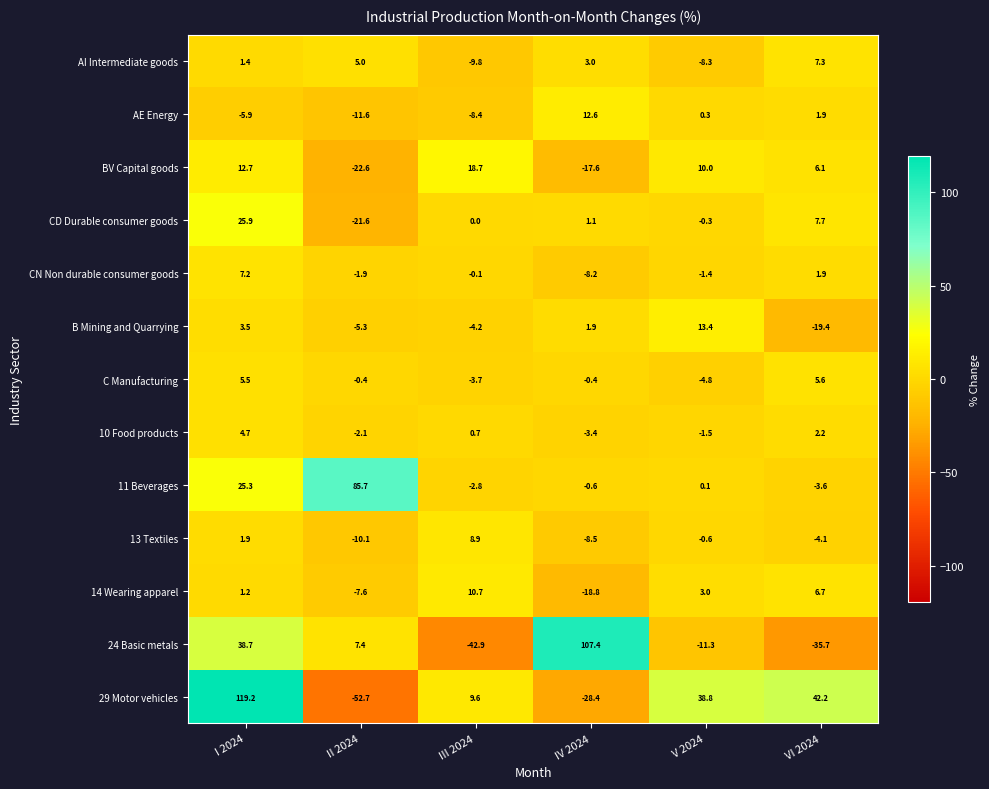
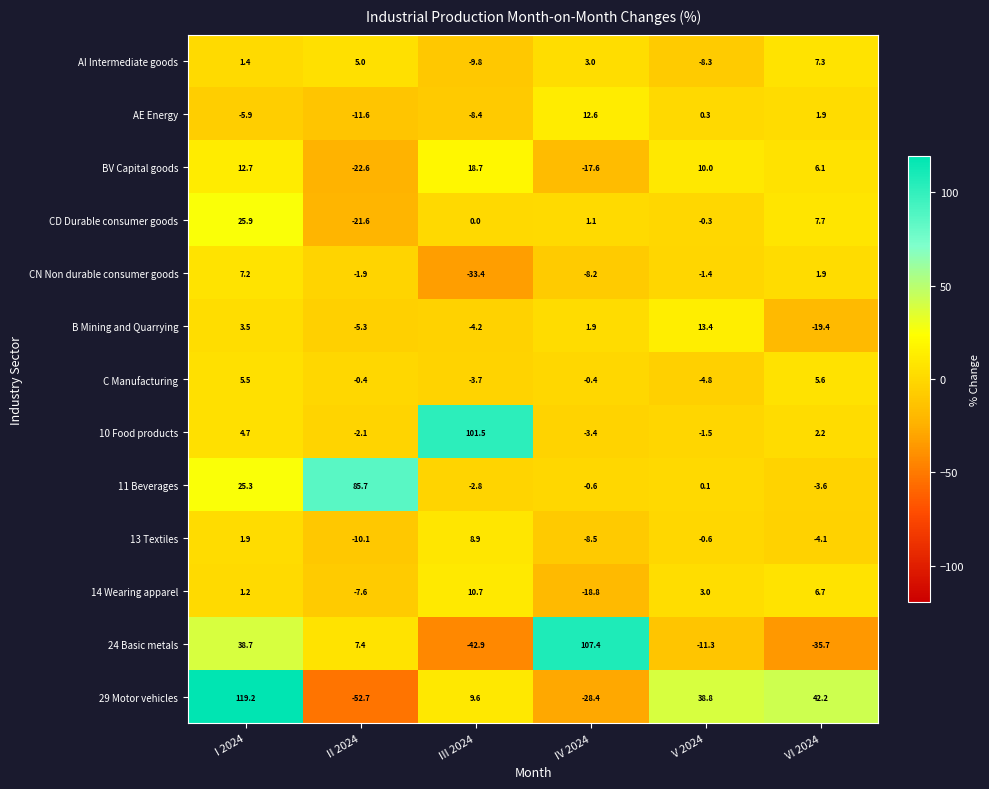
  {
    "AI Intermediate goods": {
      "I 2024": 1.4,
      "II 2024": 5.0,
      "III 2024": -9.8,
      "IV 2024": 3.0,
      "V 2024": -8.3,
      "VI 2024": 7.3
    },
    "AE Energy": {
      "I 2024": -5.9,
      "II 2024": -11.6,
      "III 2024": -8.4,
      "IV 2024": 12.6,
      "V 2024": 0.3,
      "VI 2024": 1.9
    },
    "BV Capital goods": {
      "I 2024": 12.7,
      "II 2024": -22.6,
      "III 2024": 18.7,
      "IV 2024": -17.6,
      "V 2024": 10.0,
      "VI 2024": 6.1
    },
    "CD Durable consumer goods": {
      "I 2024": 25.9,
      "II 2024": -21.6,
      "III 2024": 0.0,
      "IV 2024": 1.1,
      "V 2024": -0.3,
      "VI 2024": 7.7
    },
    "CN Non durable consumer goods": {
      "I 2024": 7.2,
      "II 2024": -1.9,
-     "III 2024": -0.1,
+     "III 2024": -33.4,
      "IV 2024": -8.2,
      "V 2024": -1.4,
      "VI 2024": 1.9
    },
    "B Mining and Quarrying": {
      "I 2024": 3.5,
      "II 2024": -5.3,
      "III 2024": -4.2,
      "IV 2024": 1.9,
      "V 2024": 13.4,
      "VI 2024": -19.4
    },
    "C Manufacturing": {
      "I 2024": 5.5,
      "II 2024": -0.4,
      "III 2024": -3.7,
      "IV 2024": -0.4,
      "V 2024": -4.8,
      "VI 2024": 5.6
    },
    "10 Food products": {
      "I 2024": 4.7,
      "II 2024": -2.1,
-     "III 2024": 0.7,
+     "III 2024": 101.5,
      "IV 2024": -3.4,
      "V 2024": -1.5,
      "VI 2024": 2.2
    },
    "11 Beverages": {
      "I 2024": 25.3,
      "II 2024": 85.7,
      "III 2024": -2.8,
      "IV 2024": -0.6,
      "V 2024": 0.1,
      "VI 2024": -3.6
    },
    "13 Textiles": {
      "I 2024": 1.9,
      "II 2024": -10.1,
      "III 2024": 8.9,
      "IV 2024": -8.5,
      "V 2024": -0.6,
      "VI 2024": -4.1
    },
    "14 Wearing apparel": {
      "I 2024": 1.2,
      "II 2024": -7.6,
      "III 2024": 10.7,
      "IV 2024": -18.8,
      "V 2024": 3.0,
      "VI 2024": 6.7
    },
    "24 Basic metals": {
      "I 2024": 38.7,
      "II 2024": 7.4,
      "III 2024": -42.9,
      "IV 2024": 107.4,
      "V 2024": -11.3,
      "VI 2024": -35.7
    },
    "29 Motor vehicles": {
      "I 2024": 119.2,
      "II 2024": -52.7,
      "III 2024": 9.6,
      "IV 2024": -28.4,
      "V 2024": 38.8,
      "VI 2024": 42.2
    }
  }
